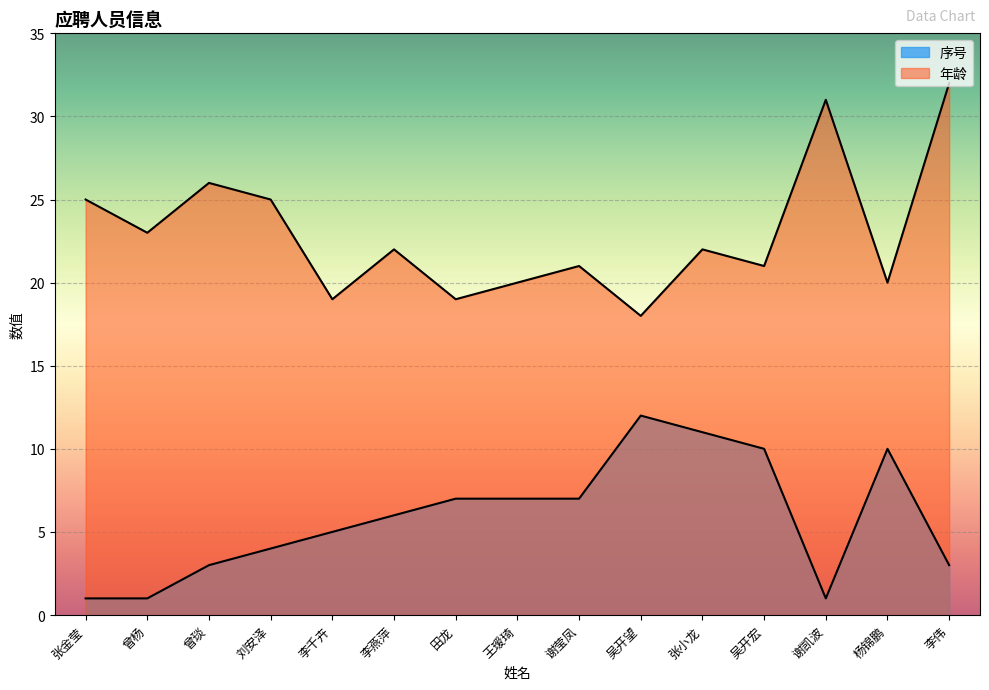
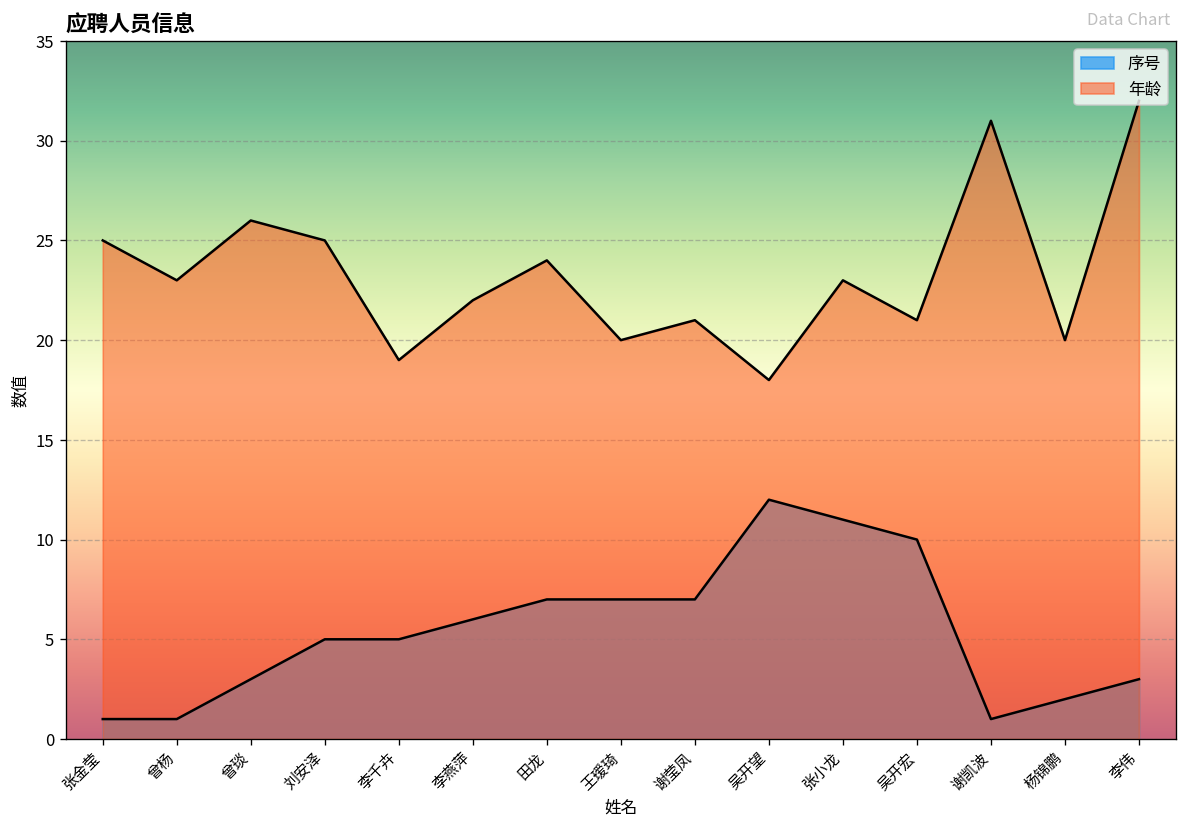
  {
    "序号": {
      "张金莹": 1,
      "曾杨": 1,
      "曾琰": 3,
-     "刘安泽": 4,
+     "刘安泽": 5,
      "李千卉": 5,
      "李燕萍": 6,
      "田龙": 7,
      "王瑷琦": 7,
      "谢莹凤": 7,
      "吴开望": 12,
      "张小龙": 11,
      "吴开宏": 10,
      "谢凯波": 1,
-     "杨锦鹏": 10,
+     "杨锦鹏": 2,
      "李伟": 3
    },
    "年龄": {
      "张金莹": 25,
      "曾杨": 23,
      "曾琰": 26,
      "刘安泽": 25,
      "李千卉": 19,
      "李燕萍": 22,
-     "田龙": 19,
+     "田龙": 24,
      "王瑷琦": 20,
      "谢莹凤": 21,
      "吴开望": 18,
-     "张小龙": 22,
+     "张小龙": 23,
      "吴开宏": 21,
      "谢凯波": 31,
      "杨锦鹏": 20
    }
  }
